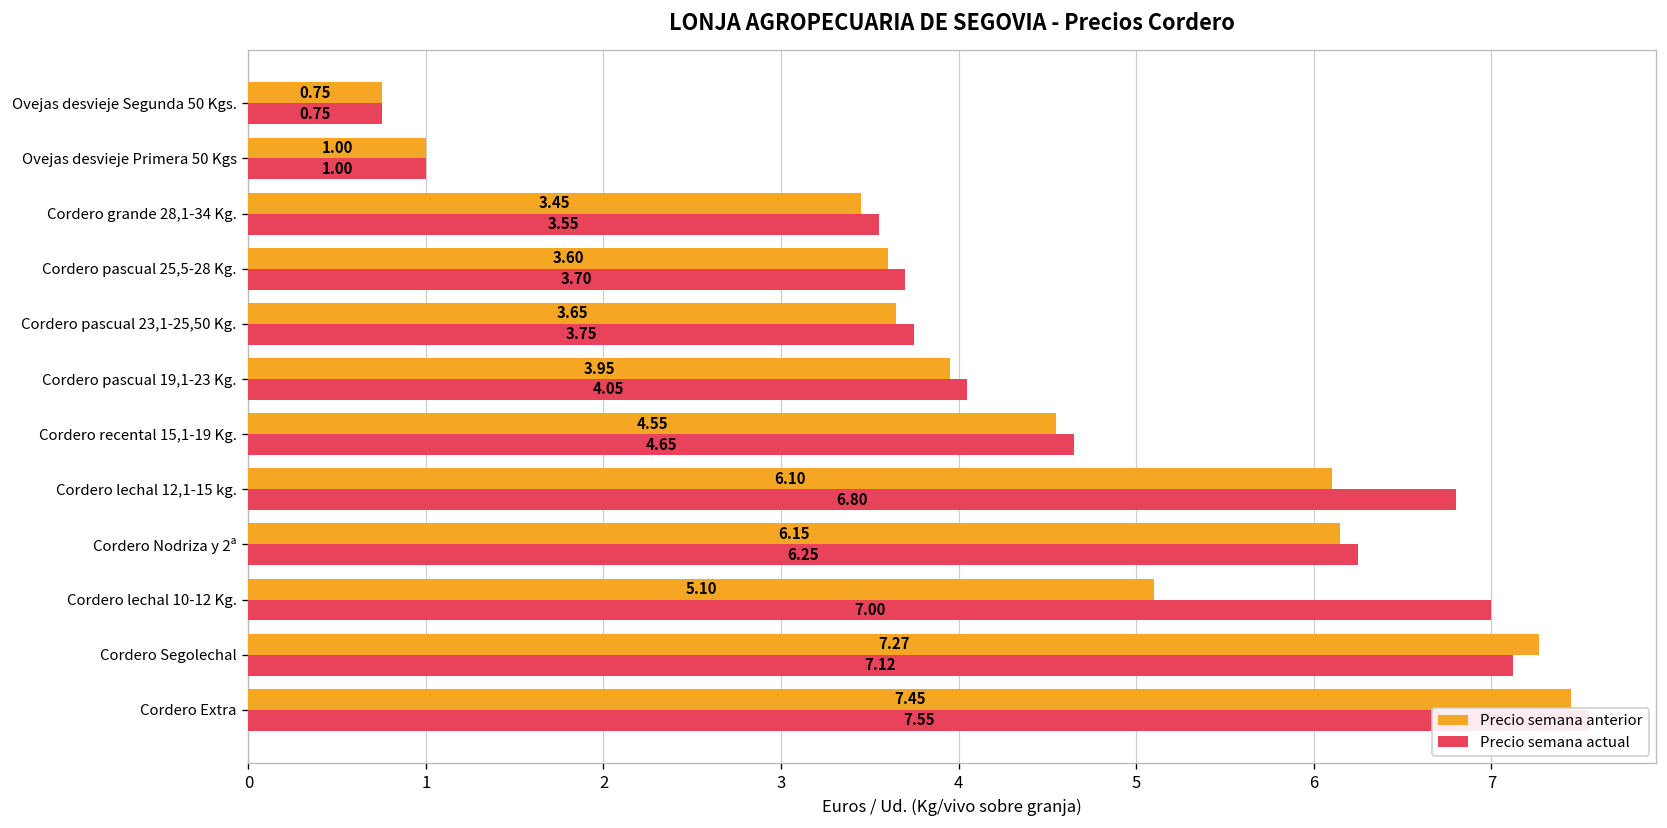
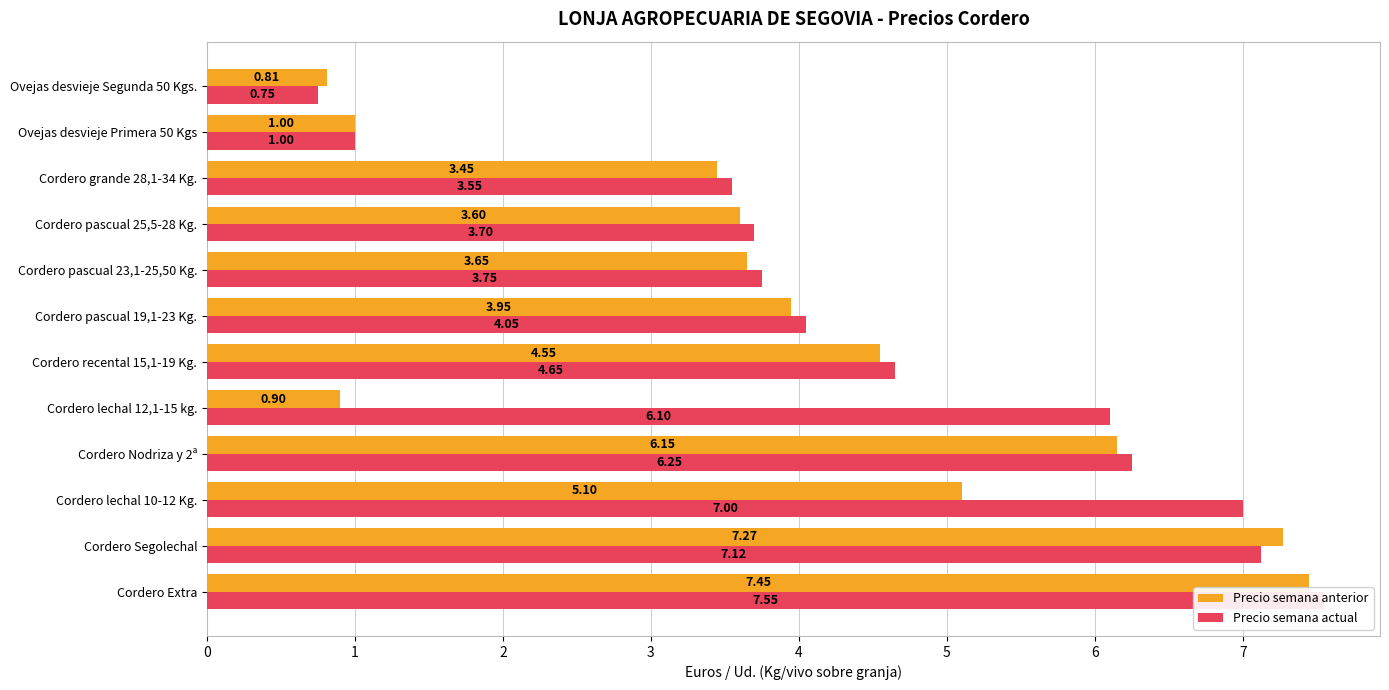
  {
    "Precio semana anterior": {
-     "Ovejas desvieje Segunda 50 Kgs.": 0.75,
+     "Ovejas desvieje Segunda 50 Kgs.": 0.81,
      "Ovejas desvieje Primera 50 Kgs": 1.00,
      "Cordero grande 28,1-34 Kg.": 3.45,
      "Cordero pascual 25,5-28 Kg.": 3.60,
      "Cordero pascual 23,1-25,50 Kg.": 3.65,
      "Cordero pascual 19,1-23 Kg.": 3.95,
      "Cordero recental 15,1-19 Kg.": 4.55,
-     "Cordero lechal 12,1-15 kg.": 6.10,
+     "Cordero lechal 12,1-15 kg.": 0.90,
      "Cordero Nodriza y 2ª": 6.15,
      "Cordero lechal 10-12 Kg.": 5.10,
      "Cordero Segolechal": 7.27,
      "Cordero Extra": 7.45
    },
    "Precio semana actual": {
      "Ovejas desvieje Segunda 50 Kgs.": 0.75,
      "Ovejas desvieje Primera 50 Kgs": 1.00,
      "Cordero grande 28,1-34 Kg.": 3.55,
      "Cordero pascual 25,5-28 Kg.": 3.70,
      "Cordero pascual 23,1-25,50 Kg.": 3.75,
      "Cordero pascual 19,1-23 Kg.": 4.05,
      "Cordero recental 15,1-19 Kg.": 4.65,
-     "Cordero lechal 12,1-15 kg.": 6.80,
+     "Cordero lechal 12,1-15 kg.": 6.10,
      "Cordero Nodriza y 2ª": 6.25,
      "Cordero lechal 10-12 Kg.": 7.00,
      "Cordero Segolechal": 7.12
    }
  }
